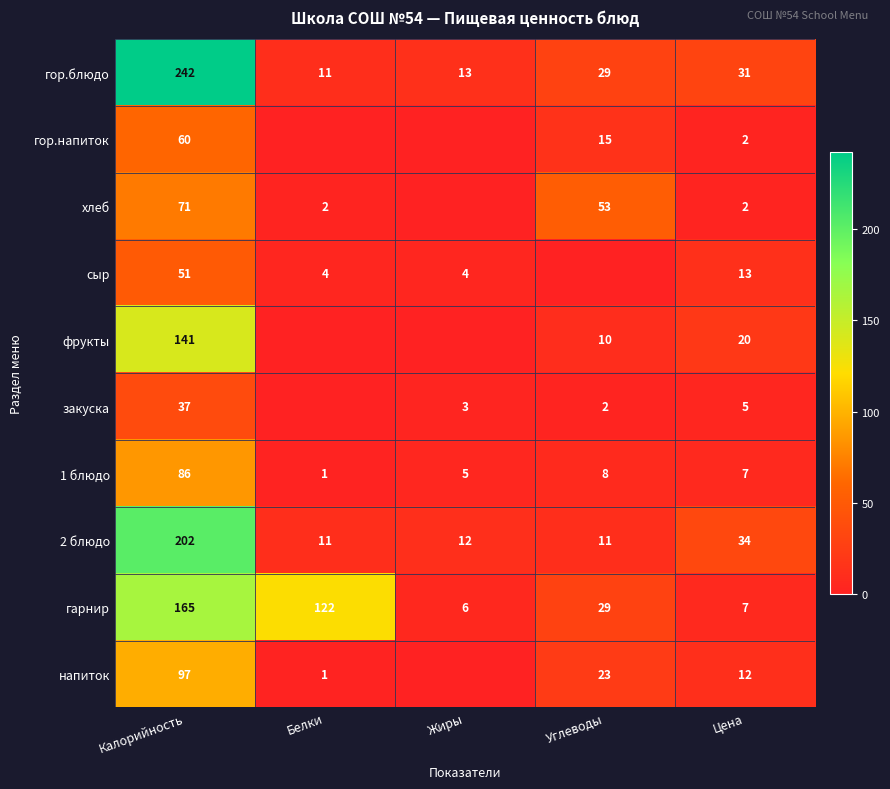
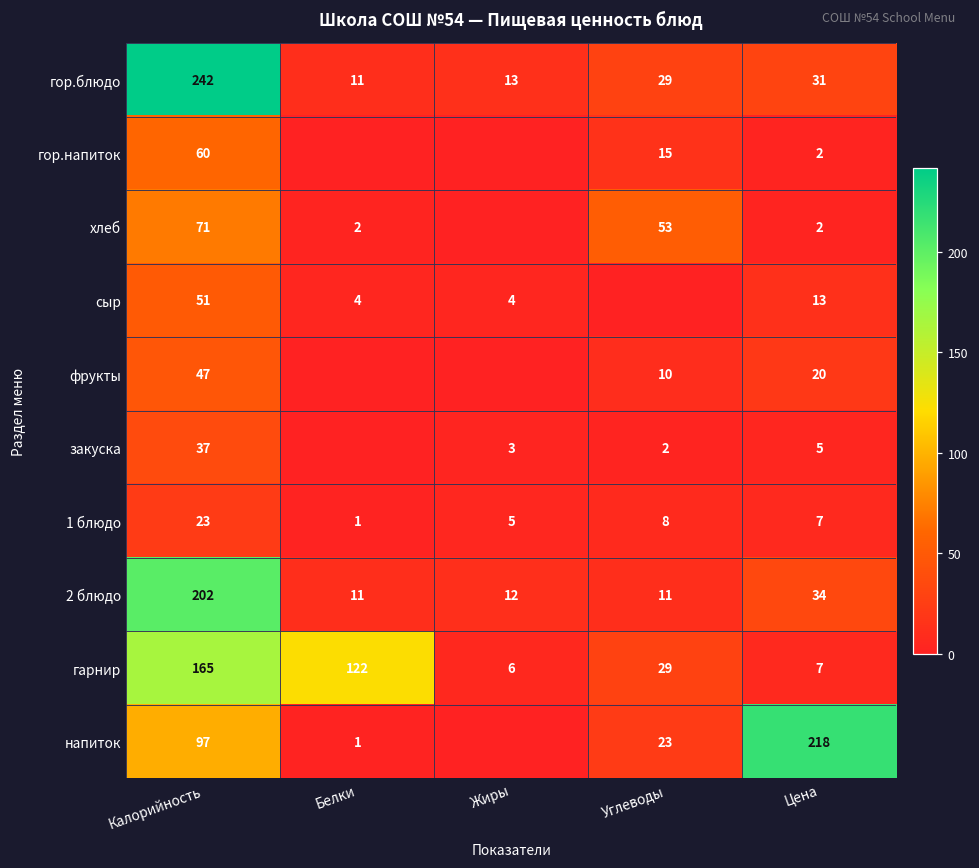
  {
    "гор.блюдо": {
      "Калорийность": 242,
      "Белки": 11,
      "Жиры": 13,
      "Углеводы": 29,
      "Цена": 31
    },
    "гор.напиток": {
      "Калорийность": 60,
      "Углеводы": 15,
      "Цена": 2
    },
    "хлеб": {
      "Калорийность": 71,
      "Белки": 2,
      "Углеводы": 53,
      "Цена": 2
    },
    "сыр": {
      "Калорийность": 51,
      "Белки": 4,
      "Жиры": 4,
      "Цена": 13
    },
    "фрукты": {
-     "Калорийность": 141,
+     "Калорийность": 47,
      "Углеводы": 10,
      "Цена": 20
    },
    "закуска": {
      "Калорийность": 37,
      "Жиры": 3,
      "Углеводы": 2,
      "Цена": 5
    },
    "1 блюдо": {
-     "Калорийность": 86,
+     "Калорийность": 23,
      "Белки": 1,
      "Жиры": 5,
      "Углеводы": 8,
      "Цена": 7
    },
    "2 блюдо": {
      "Калорийность": 202,
      "Белки": 11,
      "Жиры": 12,
      "Углеводы": 11,
      "Цена": 34
    },
    "гарнир": {
      "Калорийность": 165,
      "Белки": 122,
      "Жиры": 6,
      "Углеводы": 29,
      "Цена": 7
    },
    "напиток": {
      "Калорийность": 97,
      "Белки": 1,
      "Углеводы": 23,
-     "Цена": 12
+     "Цена": 218
    }
  }
